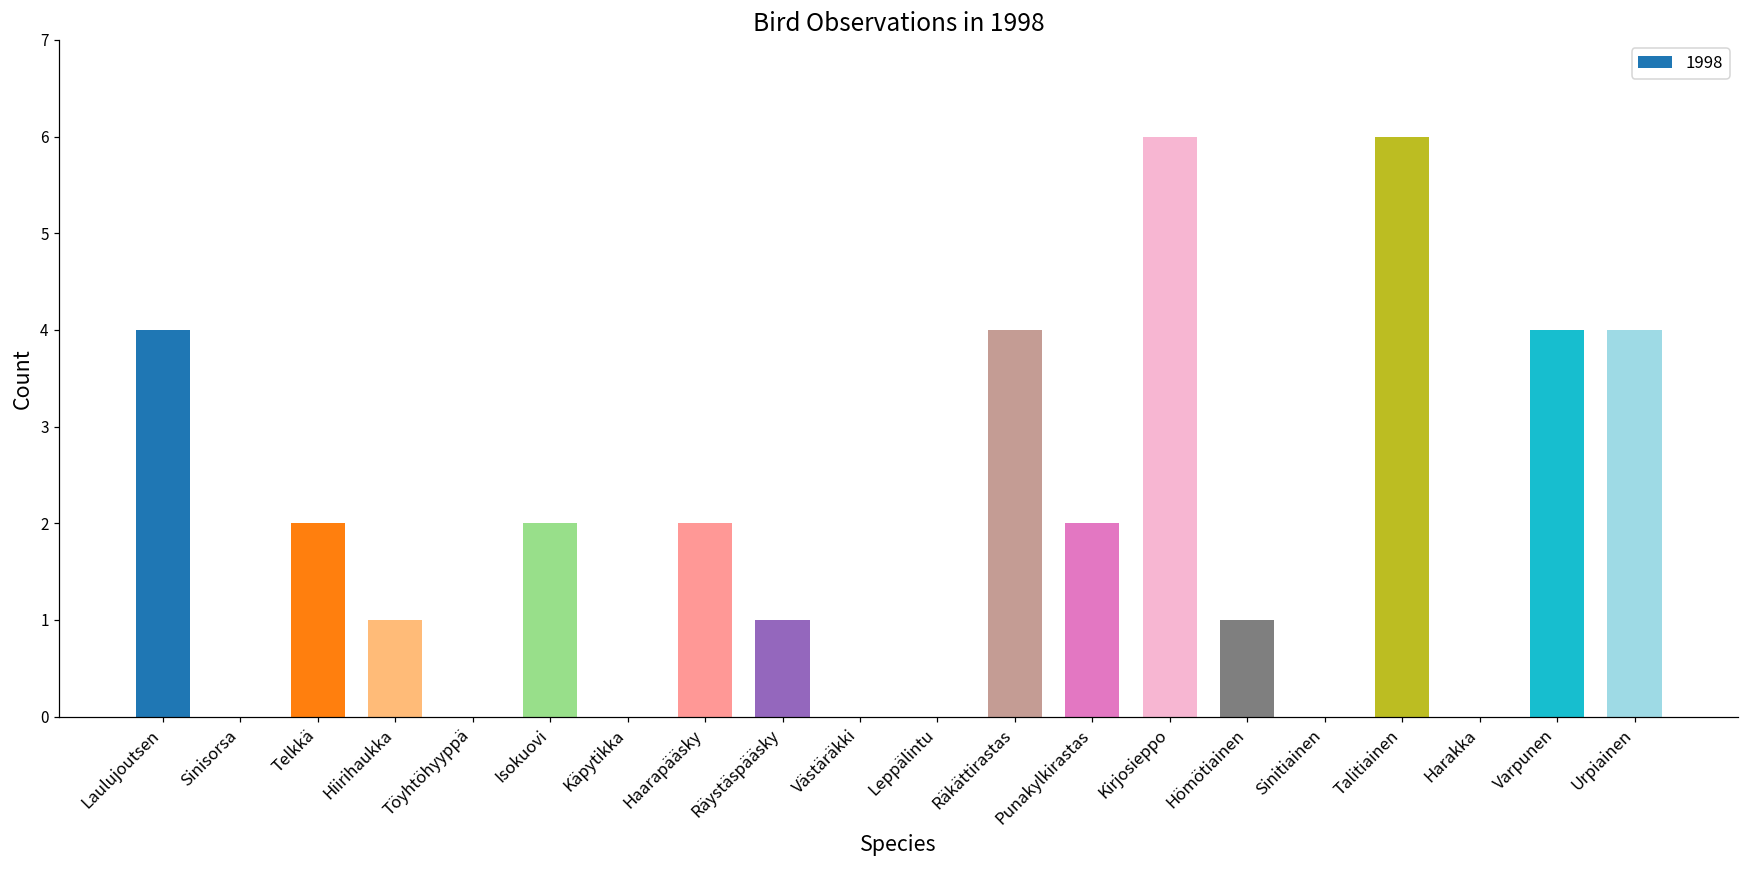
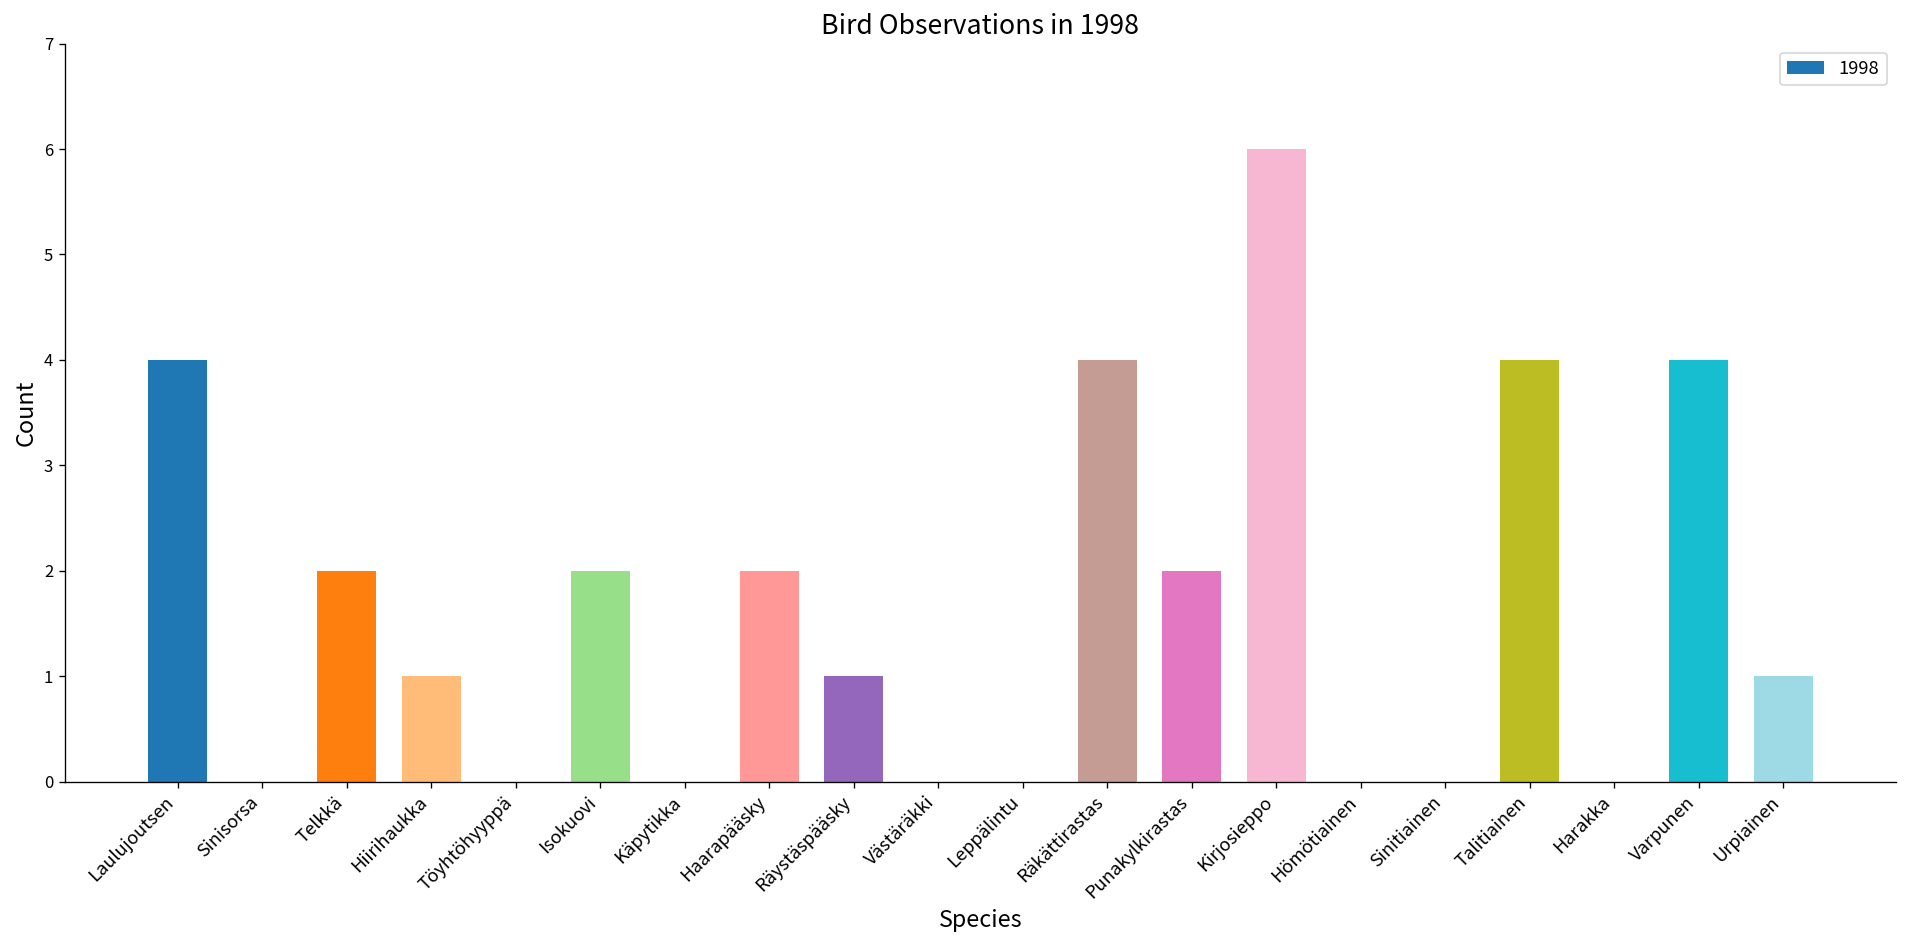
  {
    "Laulujoutsen": 4,
    "Sinisorsa": 0,
    "Telkkä": 2,
    "Hiirihaukka": 1,
    "Töyhtöhyyppä": 0,
    "Isokuovi": 2,
    "Käpytikka": 0,
    "Haarapääsky": 2,
    "Räystäspääsky": 1,
    "Västäräkki": 0,
    "Leppälintu": 0,
    "Räkättirastas": 4,
    "Punakylkirastas": 2,
    "Kirjosieppo": 6,
-   "Hömötiainen": 1,
+   "Hömötiainen": 0,
    "Sinitiainen": 0,
-   "Talitiainen": 6,
+   "Talitiainen": 4,
    "Harakka": 0,
    "Varpunen": 4,
-   "Urpiainen": 4
+   "Urpiainen": 1
  }
